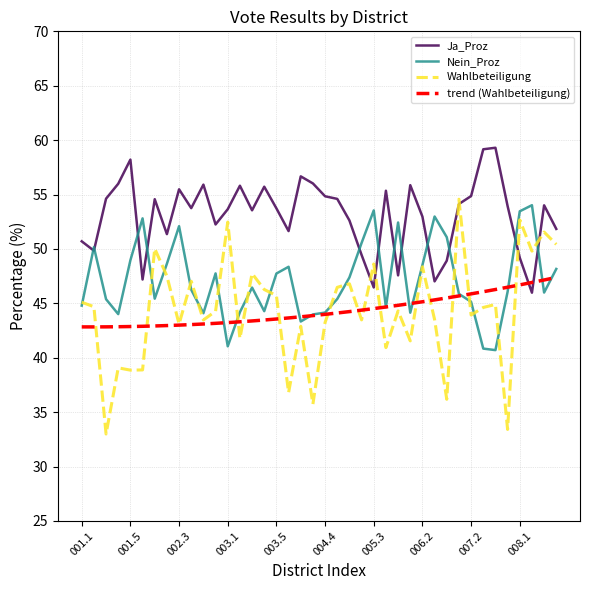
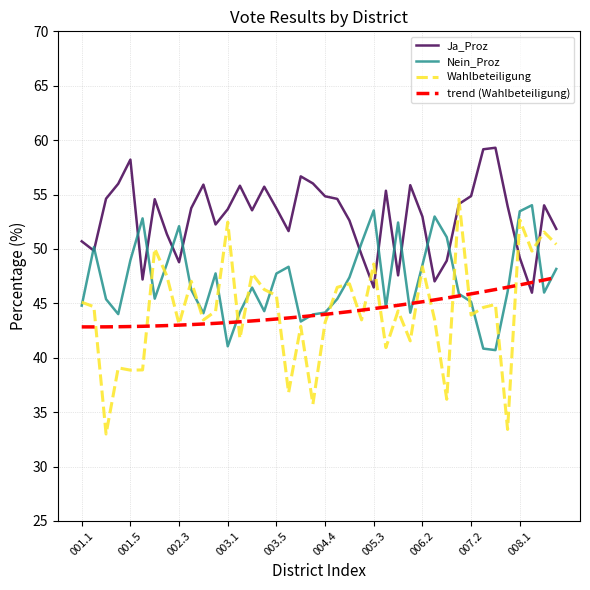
  {
    "Ja_Proz": {
      "001.1": 50.7,
      "001.5": 58.2,
-     "002.3": 55.5,
+     "002.3": 48.8,
      "003.1": 53.7,
      "003.5": 53.7,
      "004.4": 54.8,
      "005.3": 46.5,
      "006.2": 53.0,
      "007.2": 54.9,
      "008.1": 49.2
    },
    "Nein_Proz": {
      "001.1": 44.8,
      "001.5": 49.0,
      "002.3": 52.1,
      "003.1": 41.1,
      "003.5": 47.7,
      "005.3": 53.5,
      "007.2": 45.1,
      "008.1": 53.5
    },
    "Wahlbeteiligung": {
      "001.1": 45.1,
      "001.5": 38.9,
      "003.1": 52.5,
      "003.5": 45.7,
      "004.4": 43.2,
      "005.3": 48.6,
      "007.2": 43.9,
      "008.1": 52.7
    },
    "trend (Wahlbeteiligung)": {
      "001.1": 42.8,
      "001.5": 42.9,
      "003.1": 43.2,
      "003.5": 43.6,
      "005.3": 44.5,
      "006.2": 45.1,
      "007.2": 45.9,
      "008.1": 46.7
    }
  }
